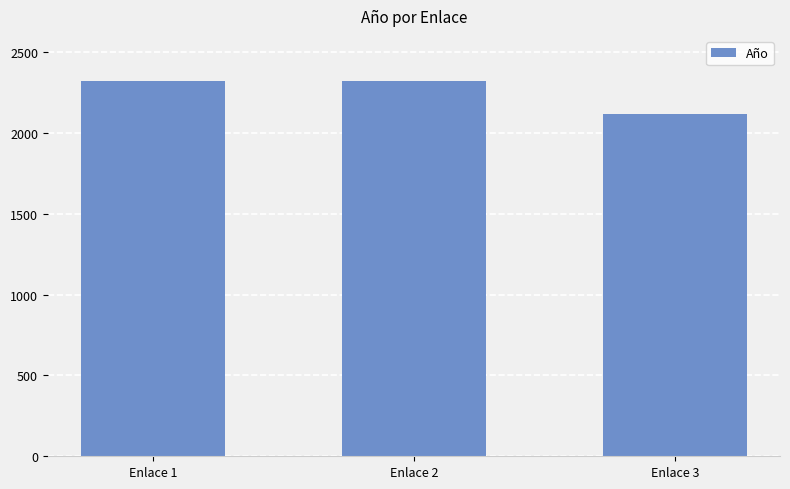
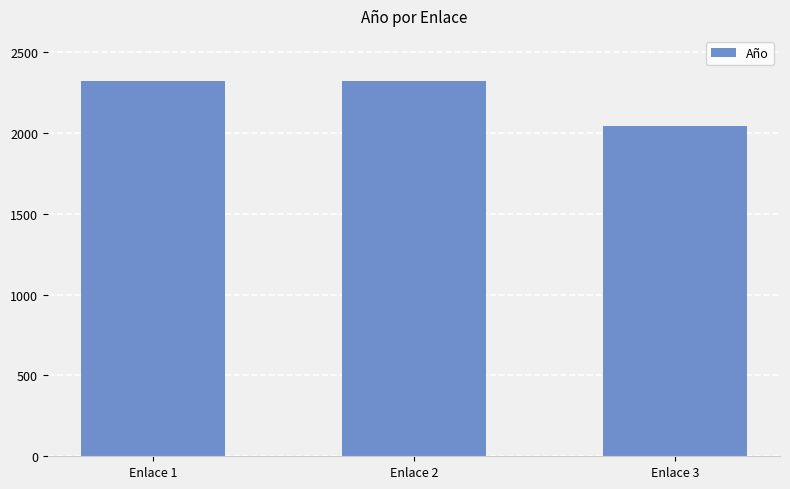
  {
    "Enlace 1": 2320,
    "Enlace 2": 2320,
-   "Enlace 3": 2120
+   "Enlace 3": 2040
  }
